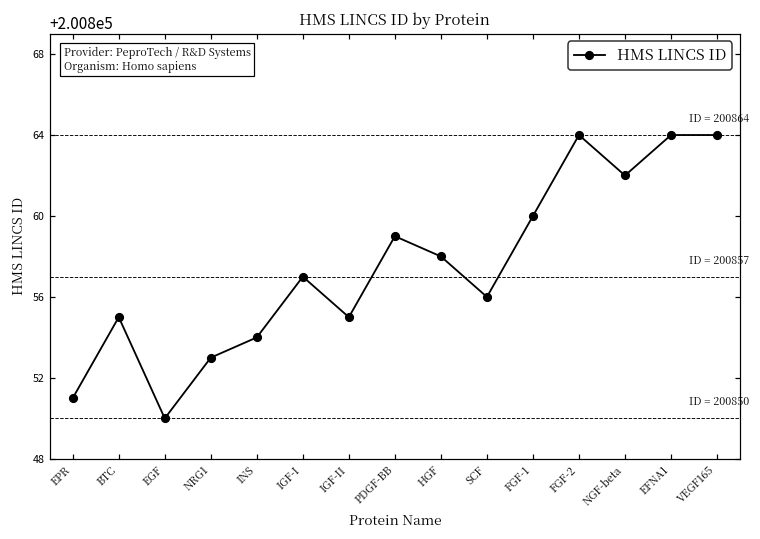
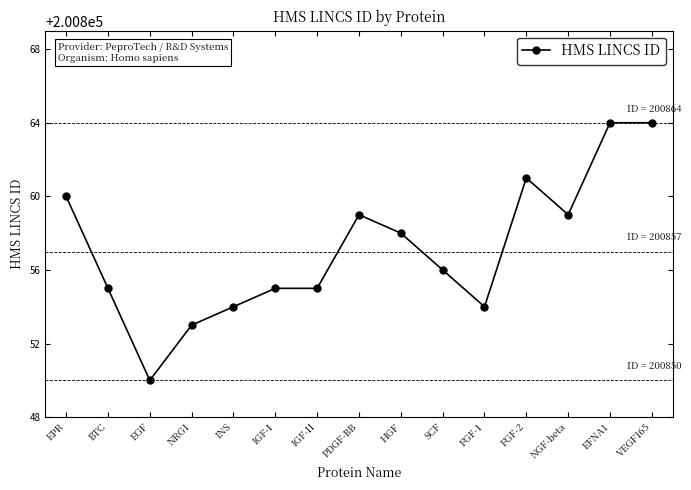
  {
-   "EPR": 200851,
+   "EPR": 200860,
    "BTC": 200855,
    "EGF": 200850,
    "NRG1": 200853,
    "INS": 200854,
-   "IGF-I": 200857,
+   "IGF-I": 200855,
    "IGF-II": 200855,
    "PDGF-BB": 200859,
    "HGF": 200858,
    "SCF": 200856,
-   "FGF-1": 200860,
-   "FGF-2": 200864,
-   "NGF-beta": 200862,
+   "FGF-1": 200854,
+   "FGF-2": 200861,
+   "NGF-beta": 200859,
    "EFNA1": 200864
  }
